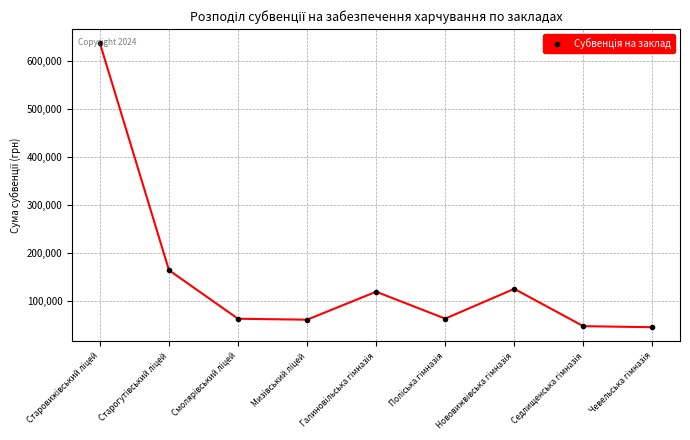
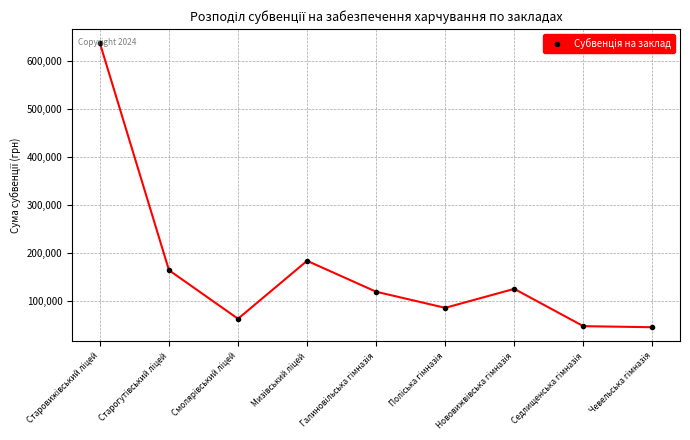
  {
    "Старогутівський ліцей": "160,000",
    "Смолярівський ліцей": "60,000",
-   "Мизівський ліцей": "60,000",
+   "Мизівський ліцей": "180,000",
    "Галиновільська гімназія": "120,000",
-   "Поліська гімназія": "60,000",
+   "Поліська гімназія": "90,000",
    "Нововижвівська гімназія": "130,000",
    "Седлищенська гімназія": "50,000",
    "Чевельська гімназія": "40,000"
  }
